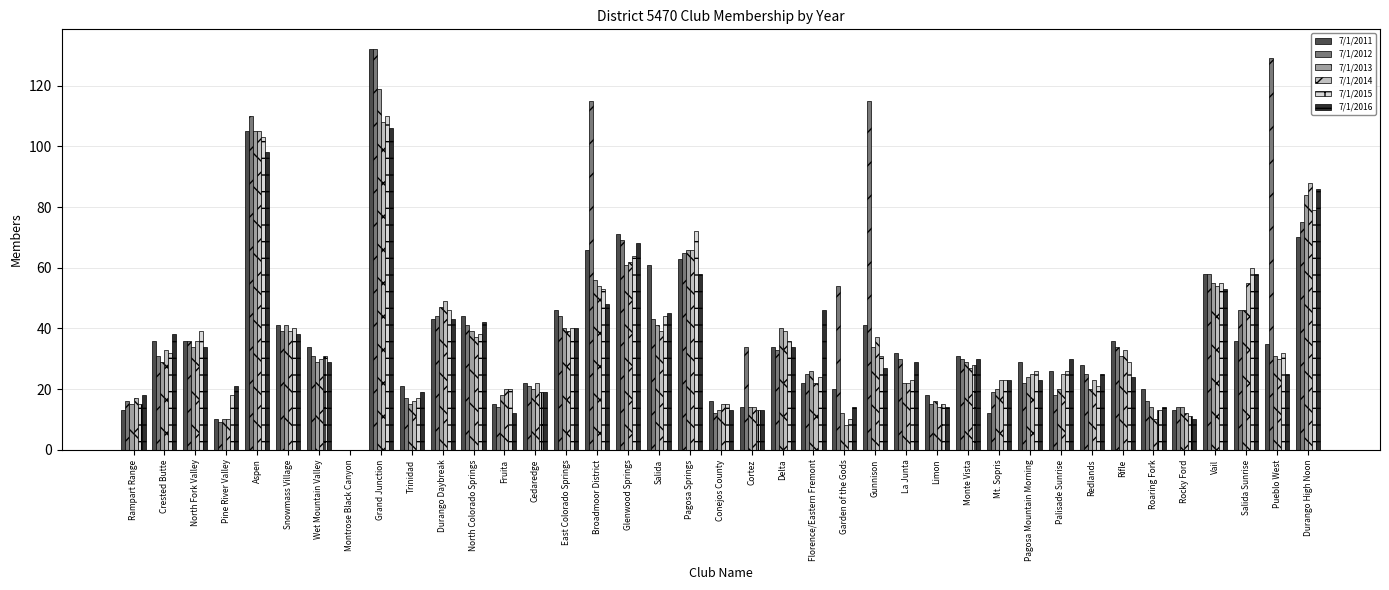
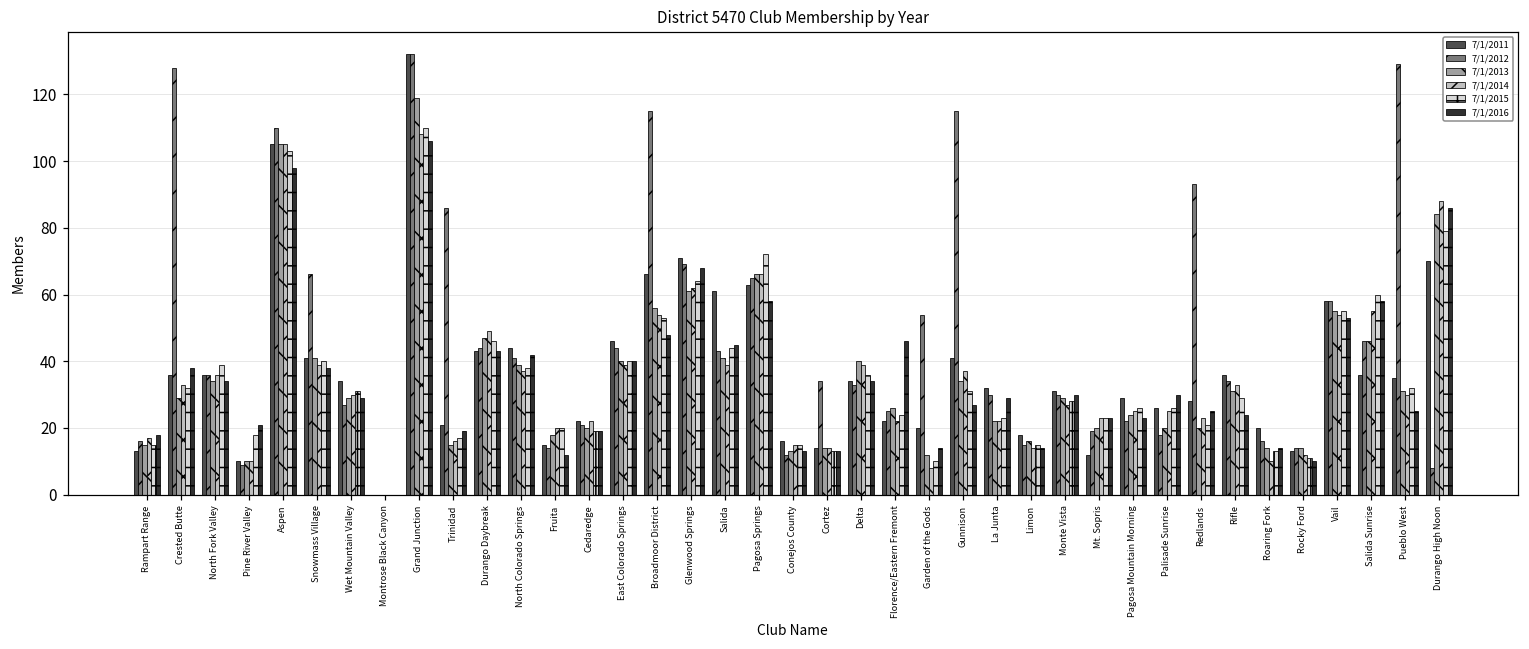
  {
    "7/1/2012": {
      "Rampart Range": 16,
-     "Crested Butte": 31,
+     "Crested Butte": 128,
      "North Fork Valley": 36,
      "Pine River Valley": 9,
      "Aspen": 110,
-     "Snowmass Village": 39,
-     "Wet Mountain Valley": 31,
+     "Snowmass Village": 66,
+     "Wet Mountain Valley": 27,
      "Montrose Black Canyon": 0,
      "Grand Junction": 132,
-     "Trinidad": 17,
+     "Trinidad": 86,
      "Durango Daybreak": 44,
      "North Colorado Springs": 41,
      "Fruita": 14,
      "Cedaredge": 21,
      "East Colorado Springs": 44,
      "Broadmoor District": 115,
      "Glenwood Springs": 69,
      "Salida": 43,
      "Pagosa Springs": 65,
      "Conejos County": 12,
      "Cortez": 34,
      "Delta": 33,
      "Florence/Eastern Fremont": 25,
      "Garden of the Gods": 54,
      "Gunnison": 115,
      "La Junta": 30,
      "Limon": 15,
      "Monte Vista": 30,
      "Mt. Sopris": 19,
      "Pagosa Mountain Morning": 22,
      "Palisade Sunrise": 18,
-     "Redlands": 25,
+     "Redlands": 93,
      "Rifle": 34,
      "Roaring Fork": 16,
      "Rocky Ford": 14,
      "Vail": 58,
      "Salida Sunrise": 46,
      "Pueblo West": 129,
-     "Durango High Noon": 75
+     "Durango High Noon": 8
    }
  }
